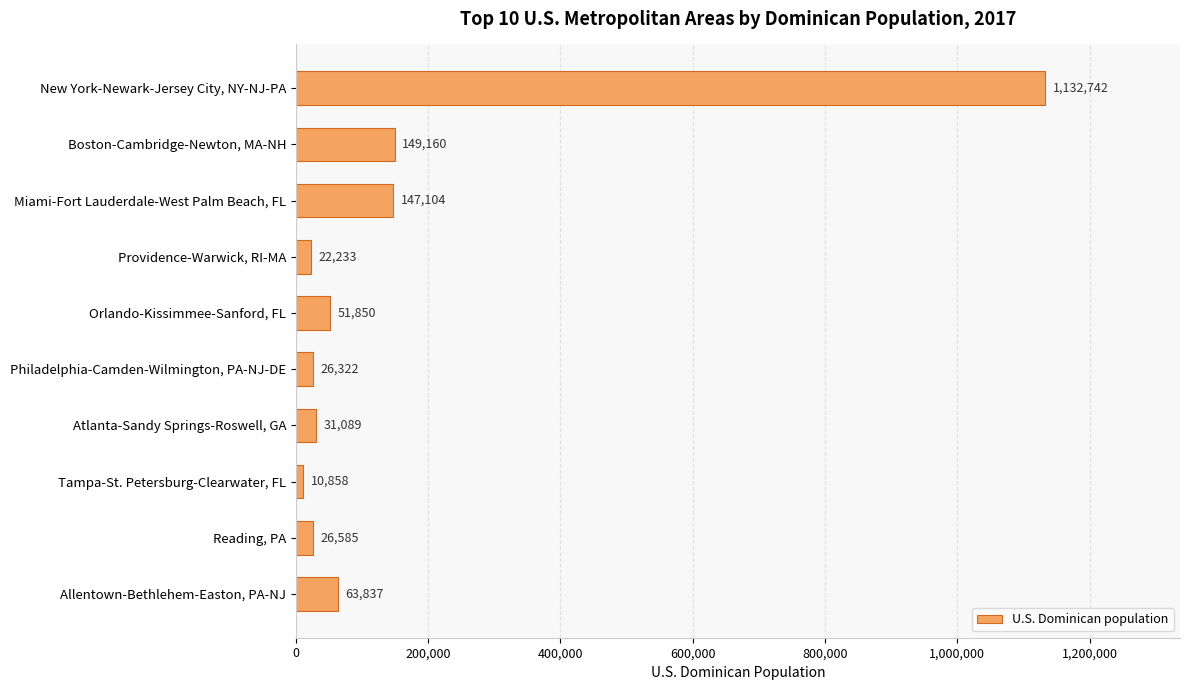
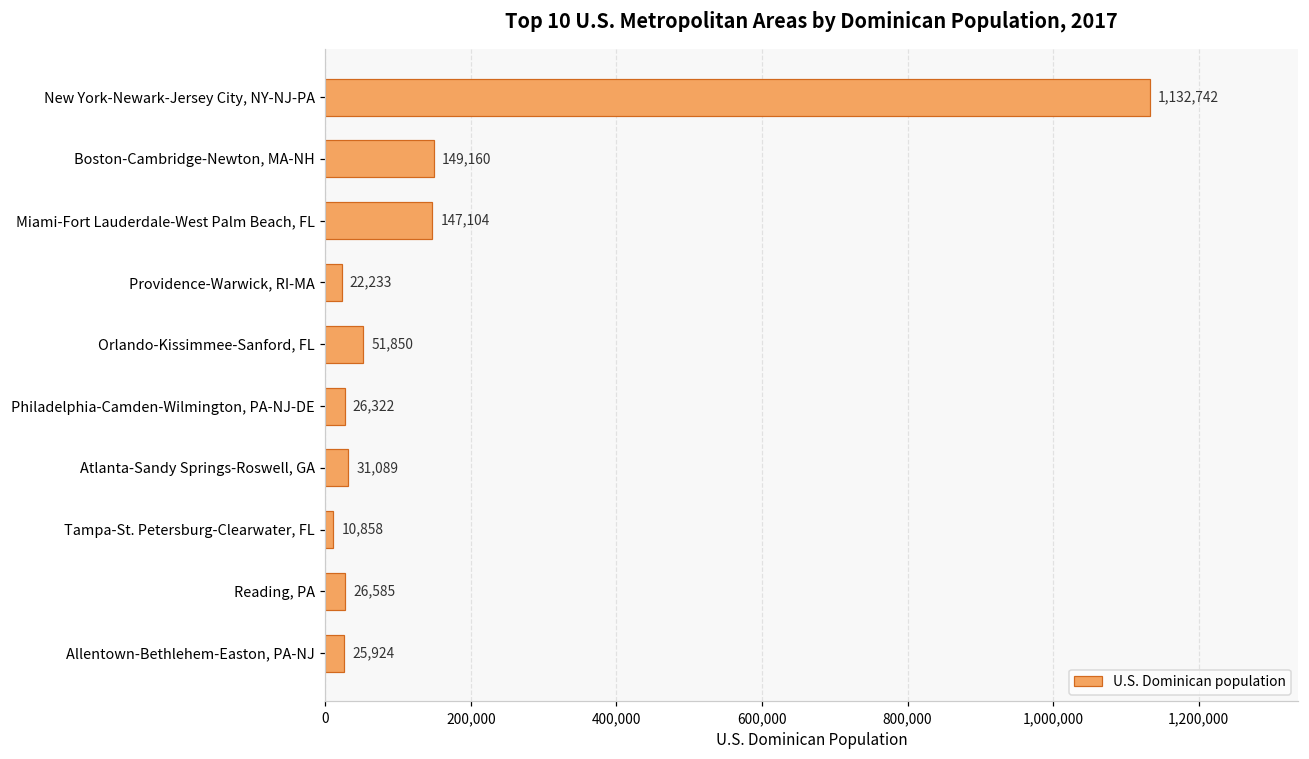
  {
    "New York-Newark-Jersey City, NY-NJ-PA": "1,132,742",
    "Boston-Cambridge-Newton, MA-NH": "149,160",
    "Miami-Fort Lauderdale-West Palm Beach, FL": "147,104",
    "Providence-Warwick, RI-MA": "22,233",
    "Orlando-Kissimmee-Sanford, FL": "51,850",
    "Philadelphia-Camden-Wilmington, PA-NJ-DE": "26,322",
    "Atlanta-Sandy Springs-Roswell, GA": "31,089",
    "Tampa-St. Petersburg-Clearwater, FL": "10,858",
    "Reading, PA": "26,585",
-   "Allentown-Bethlehem-Easton, PA-NJ": "63,837"
+   "Allentown-Bethlehem-Easton, PA-NJ": "25,924"
  }
